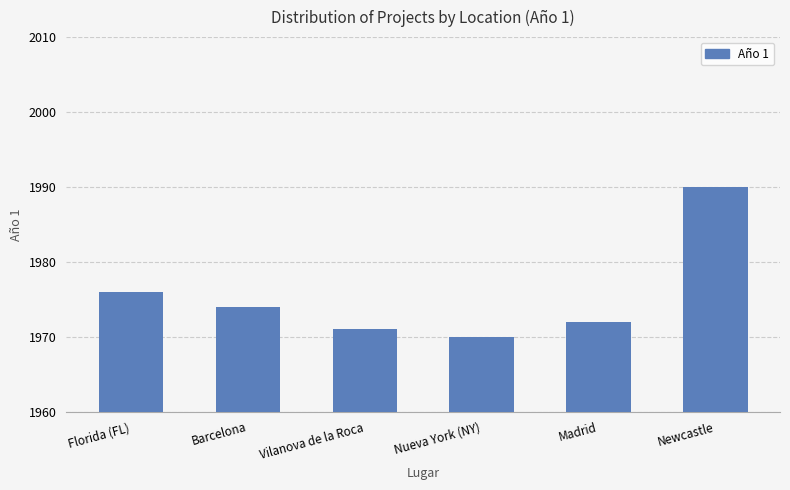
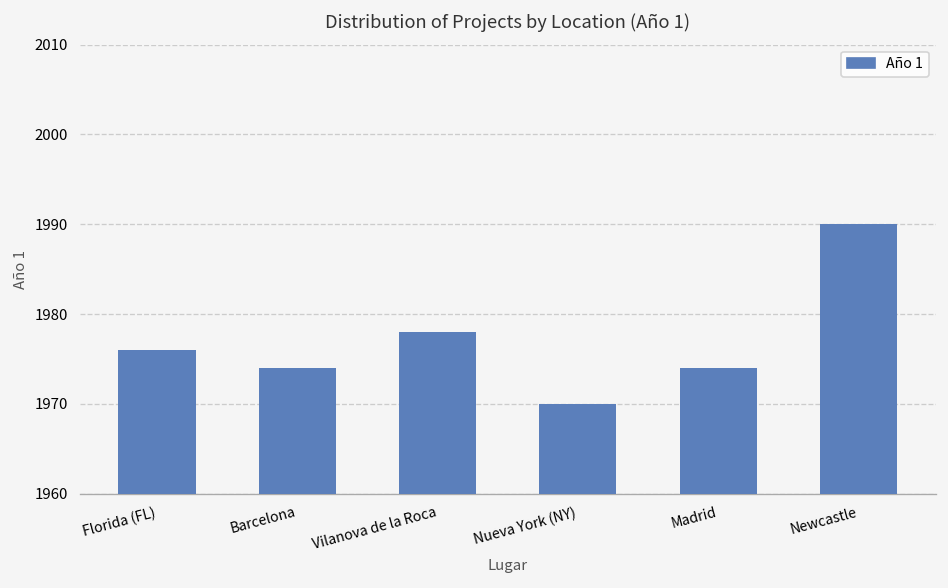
  {
    "Florida (FL)": 1976,
    "Barcelona": 1974,
-   "Vilanova de la Roca": 1971,
+   "Vilanova de la Roca": 1978,
    "Nueva York (NY)": 1970,
-   "Madrid": 1972,
+   "Madrid": 1974,
    "Newcastle": 1990
  }
